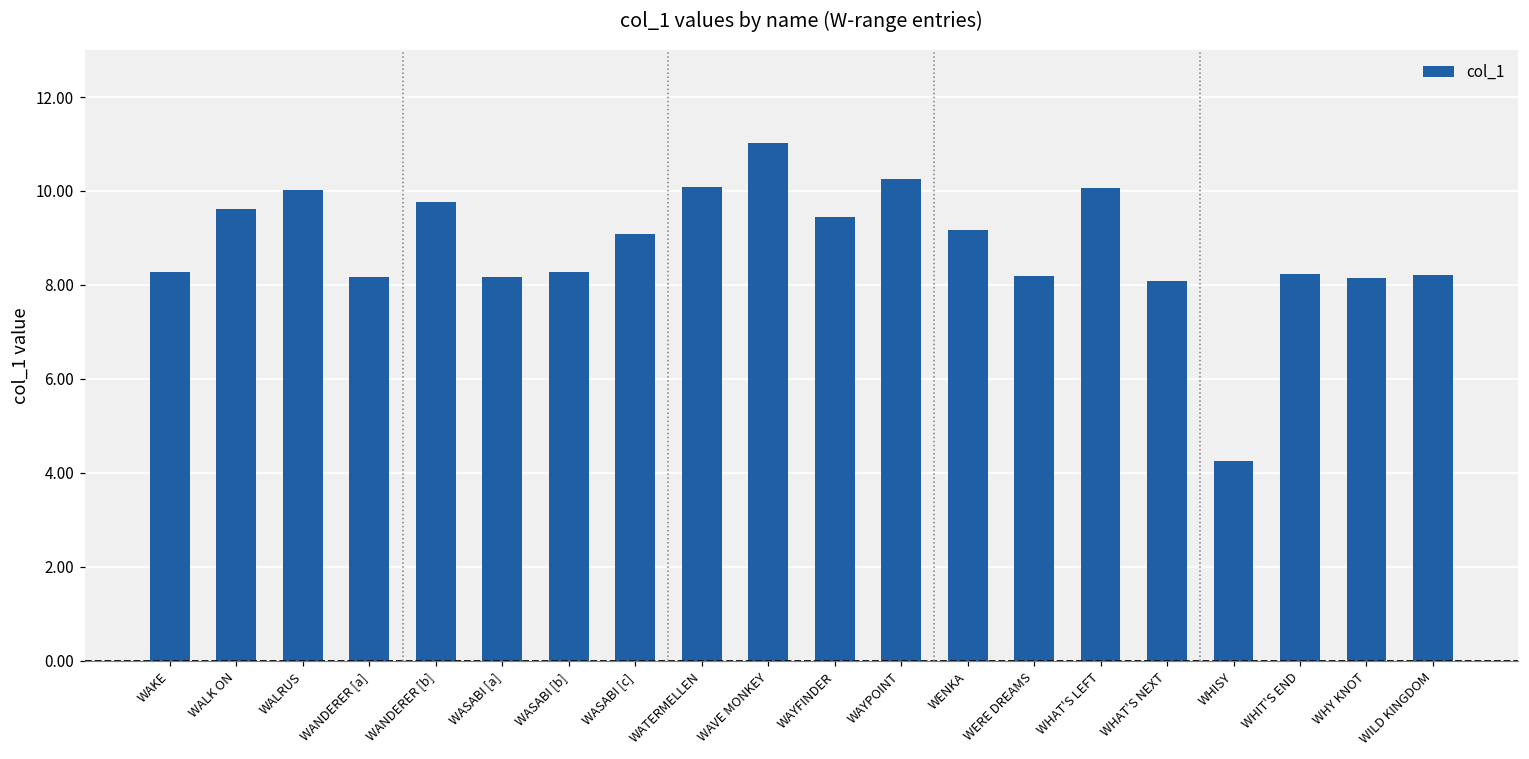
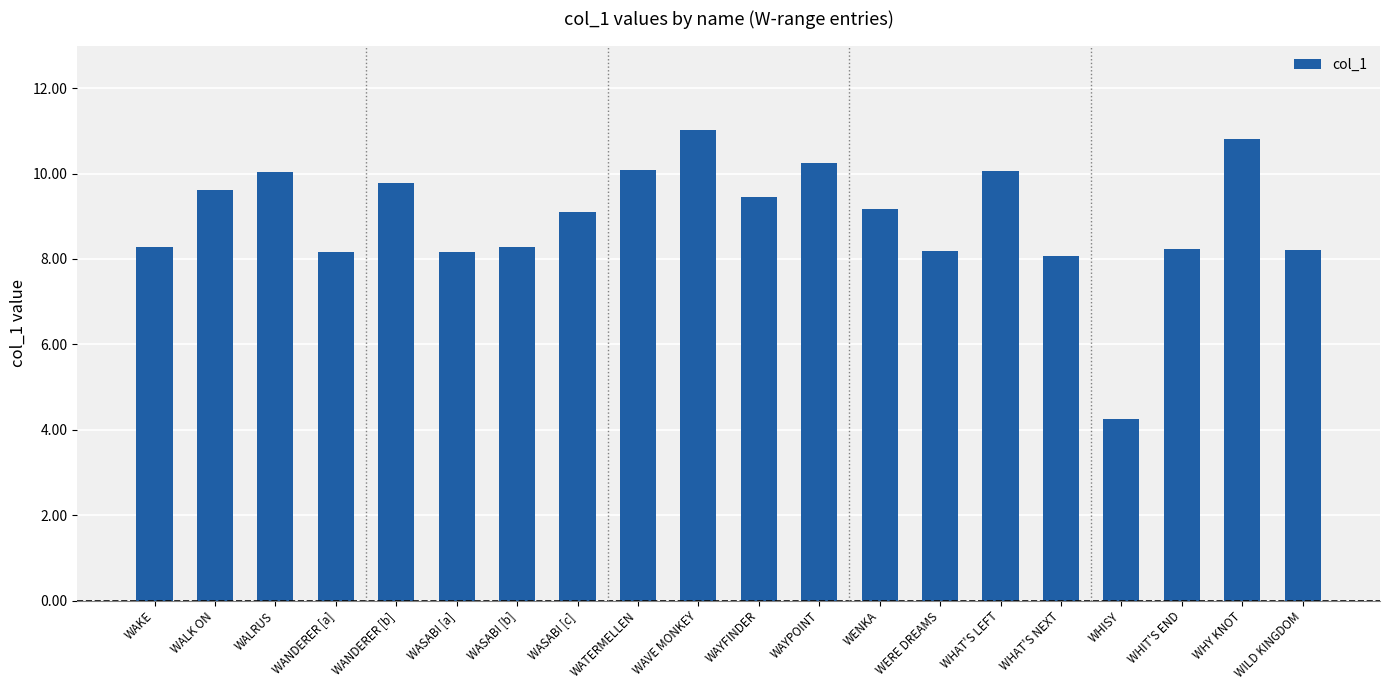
  {
    "WAKE": 8.3,
    "WALK ON": 9.6,
    "WALRUS": 10.0,
    "WANDERER [a]": 8.2,
    "WANDERER [b]": 9.8,
    "WASABI [a]": 8.2,
    "WASABI [b]": 8.3,
    "WASABI [c]": 9.1,
    "WATERMELLEN": 10.1,
    "WAVE MONKEY": 11.0,
    "WAYFINDER": 9.5,
    "WAYPOINT": 10.3,
    "WENKA": 9.2,
    "WERE DREAMS": 8.2,
    "WHAT'S LEFT": 10.1,
    "WHAT'S NEXT": 8.1,
    "WHISY": 4.3,
    "WHIT'S END": 8.2,
-   "WHY KNOT": 8.2,
+   "WHY KNOT": 10.8,
    "WILD KINGDOM": 8.2
  }
